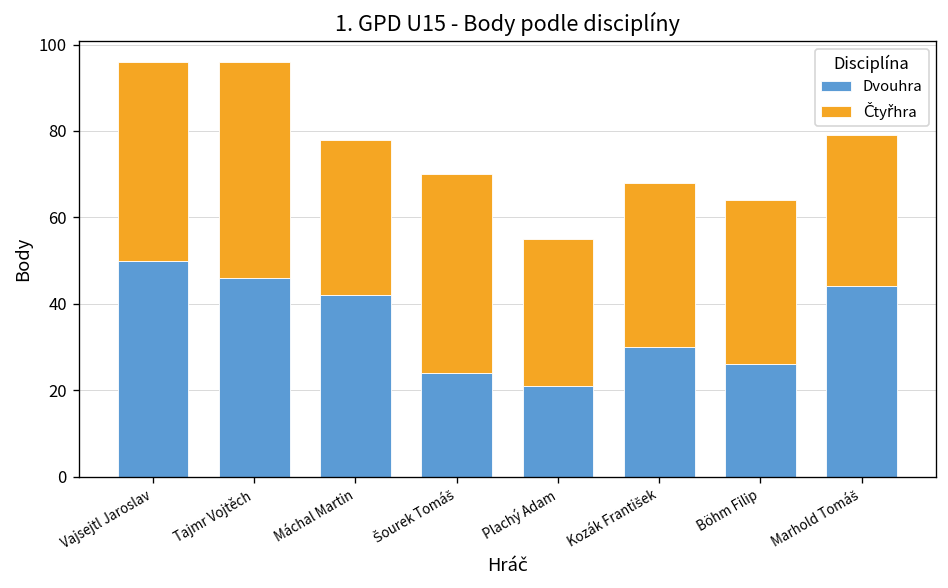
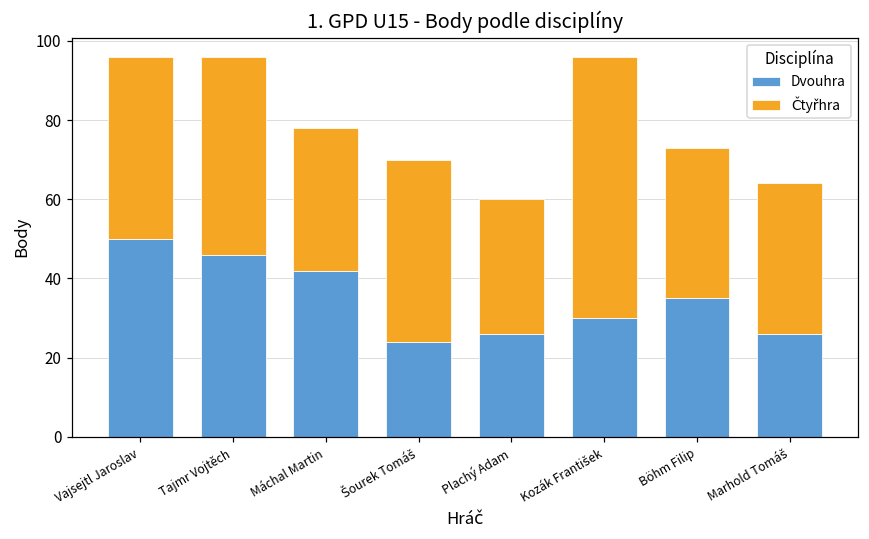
  {
    "Dvouhra": {
      "Vajsejtl Jaroslav": 50,
      "Tajmr Vojtěch": 46,
      "Máchal Martin": 42,
      "Šourek Tomáš": 24,
-     "Plachý Adam": 21,
+     "Plachý Adam": 26,
      "Kozák František": 30,
-     "Böhm Filip": 26,
-     "Marhold Tomáš": 44
+     "Böhm Filip": 35,
+     "Marhold Tomáš": 26
    },
    "Čtyřhra": {
      "Vajsejtl Jaroslav": 46,
      "Tajmr Vojtěch": 50,
      "Máchal Martin": 36,
      "Šourek Tomáš": 46,
      "Plachý Adam": 34,
-     "Kozák František": 38,
+     "Kozák František": 66,
      "Böhm Filip": 38,
-     "Marhold Tomáš": 35
+     "Marhold Tomáš": 38
    }
  }
